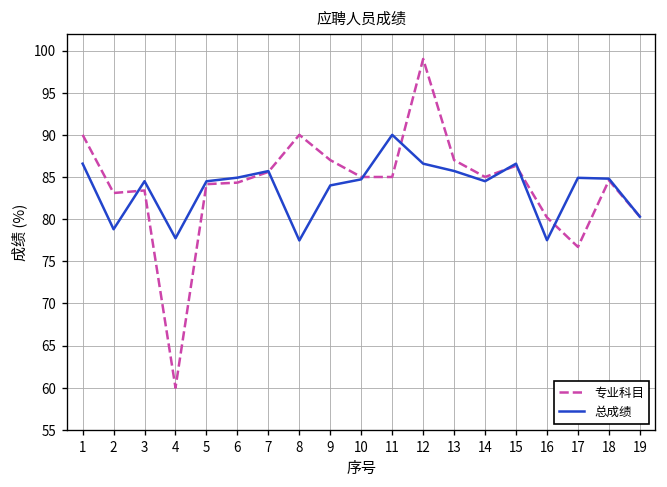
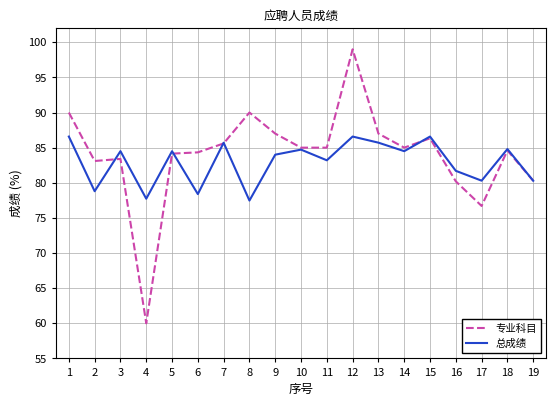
  {
    "专业科目": {
      "1": 90,
      "2": 83,
      "3": 83,
      "4": 60,
      "6": 84,
      "8": 90,
      "9": 87,
      "11": 85,
      "12": 99,
      "13": 87,
      "14": 85,
      "16": 80,
      "17": 77
    },
    "总成绩": {
      "1": 87,
      "2": 79,
      "3": 85,
      "4": 78,
-     "6": 85,
+     "6": 78,
      "8": 77,
      "9": 84,
-     "11": 90,
+     "11": 83,
      "12": 87,
      "13": 86,
      "14": 85,
-     "16": 78,
-     "17": 85
+     "16": 82,
+     "17": 80
    }
  }
